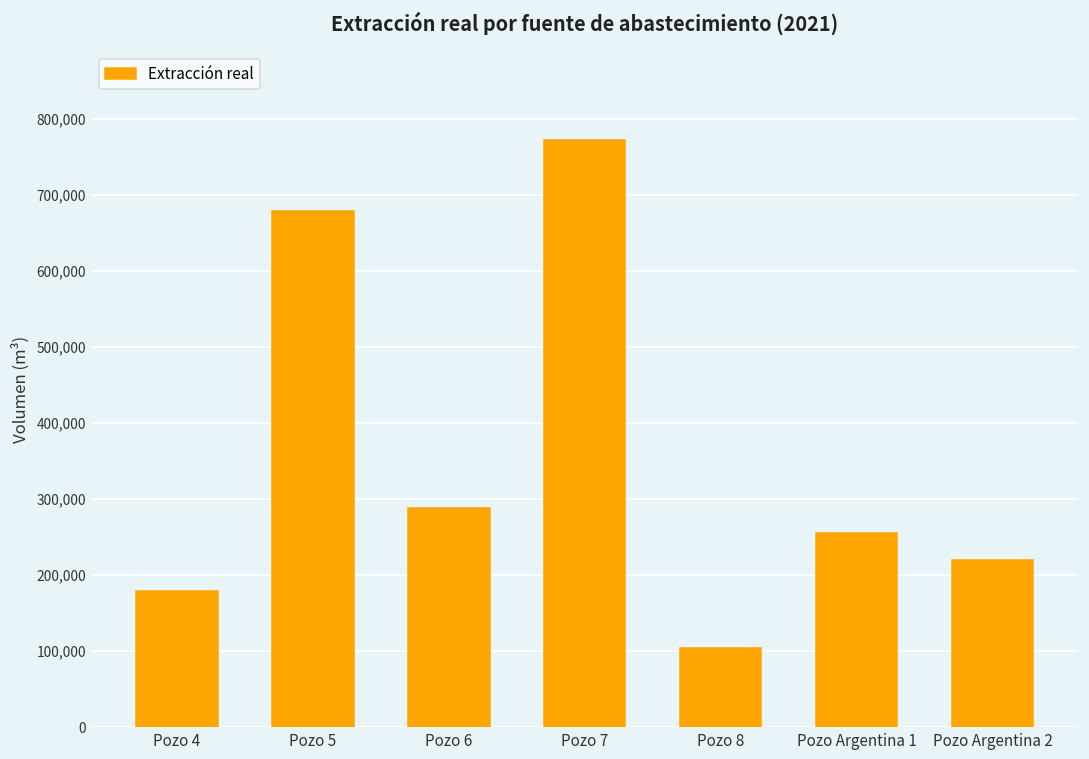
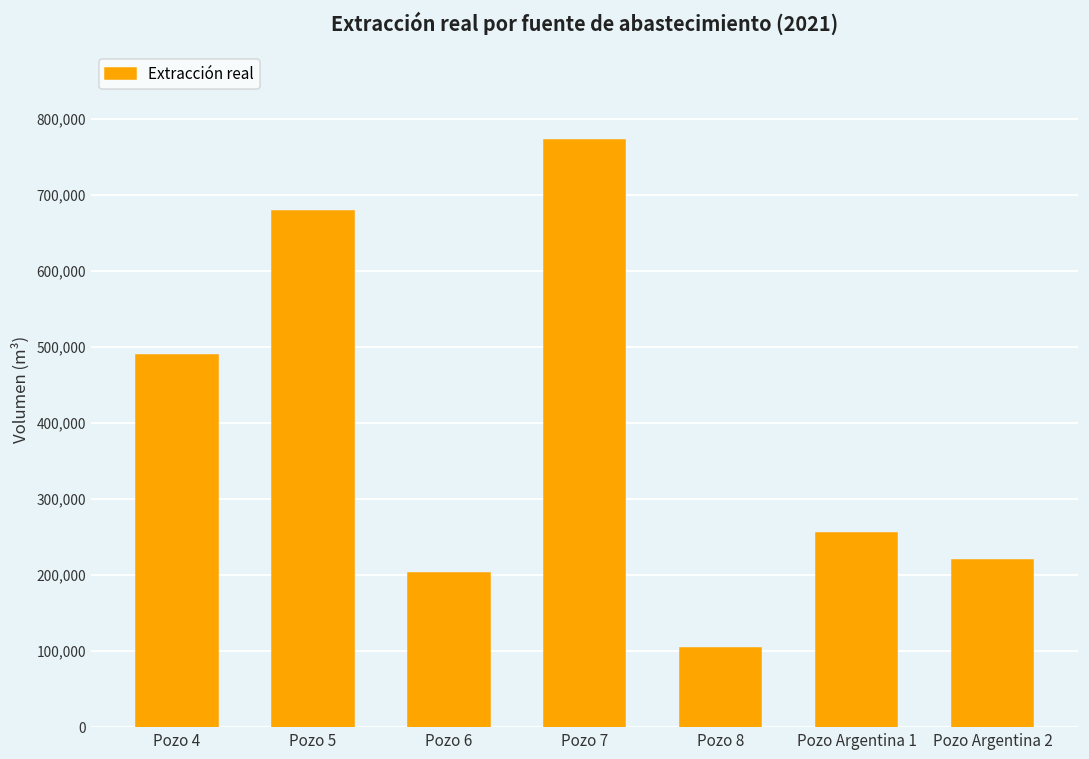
  {
-   "Pozo 4": "180,000",
+   "Pozo 4": "490,000",
    "Pozo 5": "680,000",
-   "Pozo 6": "290,000",
+   "Pozo 6": "200,000",
    "Pozo 7": "770,000",
    "Pozo 8": "100,000",
    "Pozo Argentina 1": "260,000",
    "Pozo Argentina 2": "220,000"
  }
